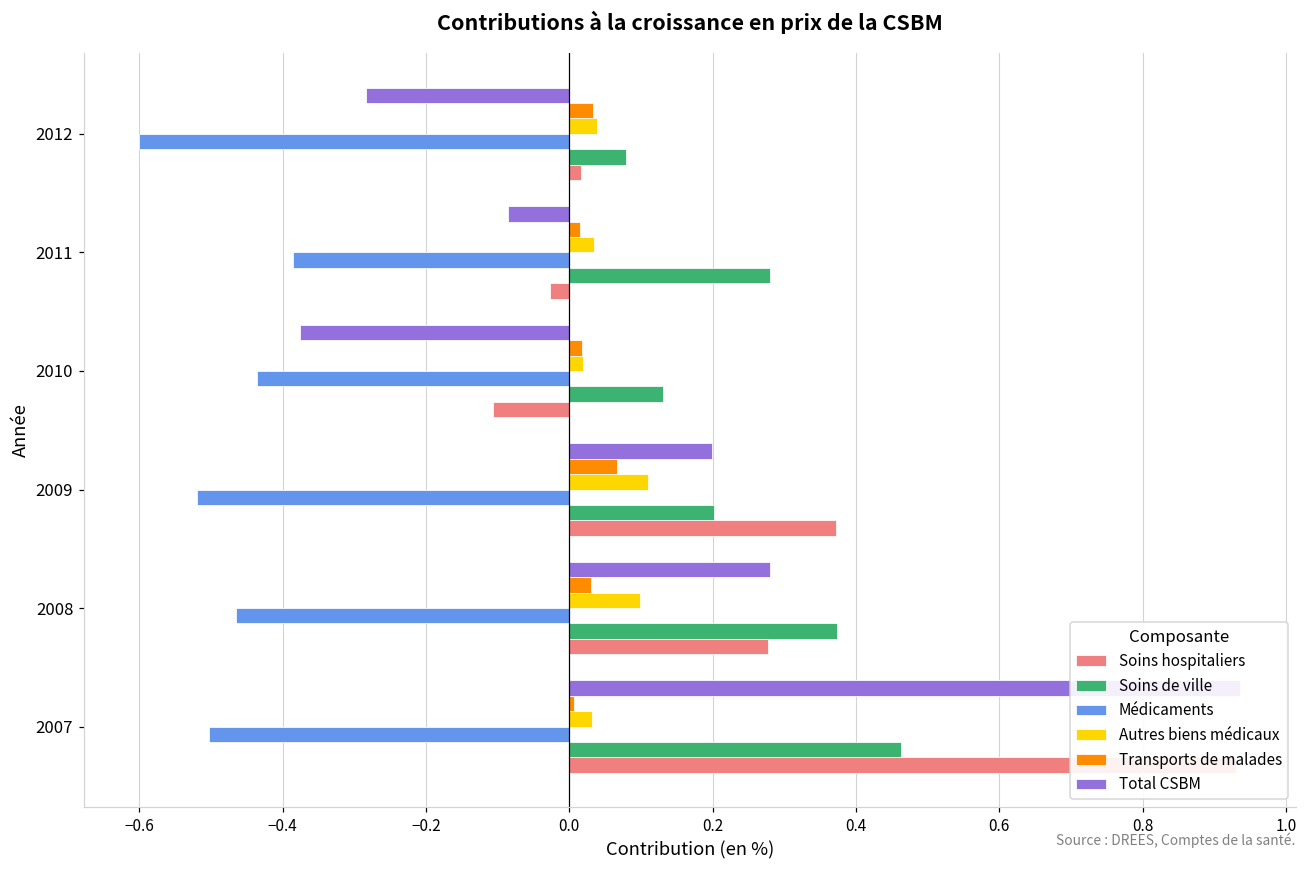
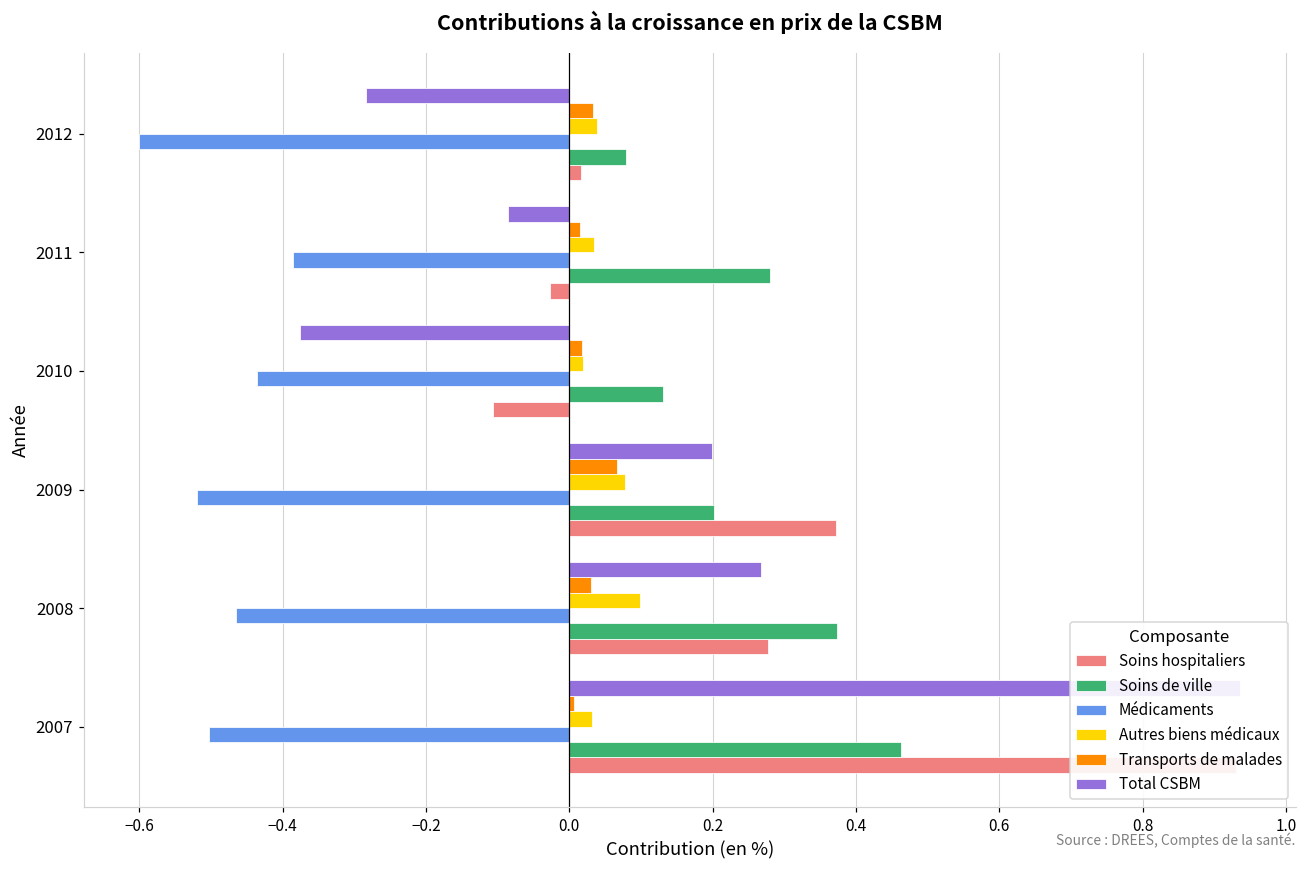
  {
    "Soins hospitaliers": {
      "2012": 0.02,
      "2011": -0.03,
      "2010": -0.11,
      "2009": 0.37,
      "2008": 0.28
    },
    "Soins de ville": {
      "2012": 0.08,
      "2011": 0.28,
      "2010": 0.13,
      "2009": 0.20,
      "2008": 0.37,
      "2007": 0.46
    },
    "Médicaments": {
      "2012": -0.60,
      "2011": -0.39,
      "2010": -0.44,
      "2009": -0.52,
      "2008": -0.46,
      "2007": -0.50
    },
    "Autres biens médicaux": {
      "2012": 0.04,
      "2011": 0.03,
      "2010": 0.02,
-     "2009": 0.11,
+     "2009": 0.08,
      "2008": 0.10,
      "2007": 0.03
    },
    "Transports de malades": {
      "2012": 0.03,
      "2011": 0.01,
      "2010": 0.02,
      "2009": 0.07,
      "2008": 0.03,
      "2007": 0.01
    },
    "Total CSBM": {
      "2012": -0.28,
      "2011": -0.08,
      "2010": -0.38,
      "2009": 0.20,
-     "2008": 0.28
+     "2008": 0.27
    }
  }
